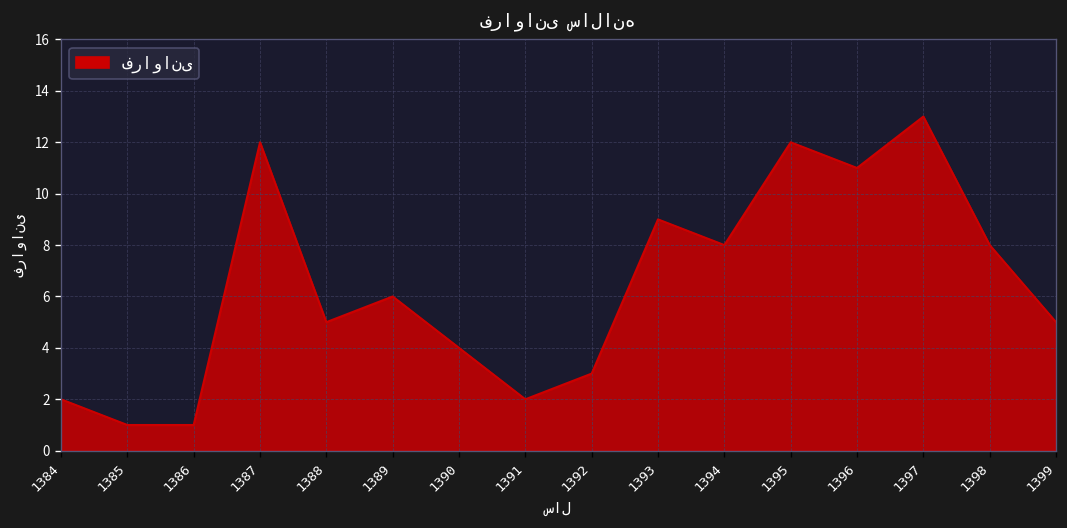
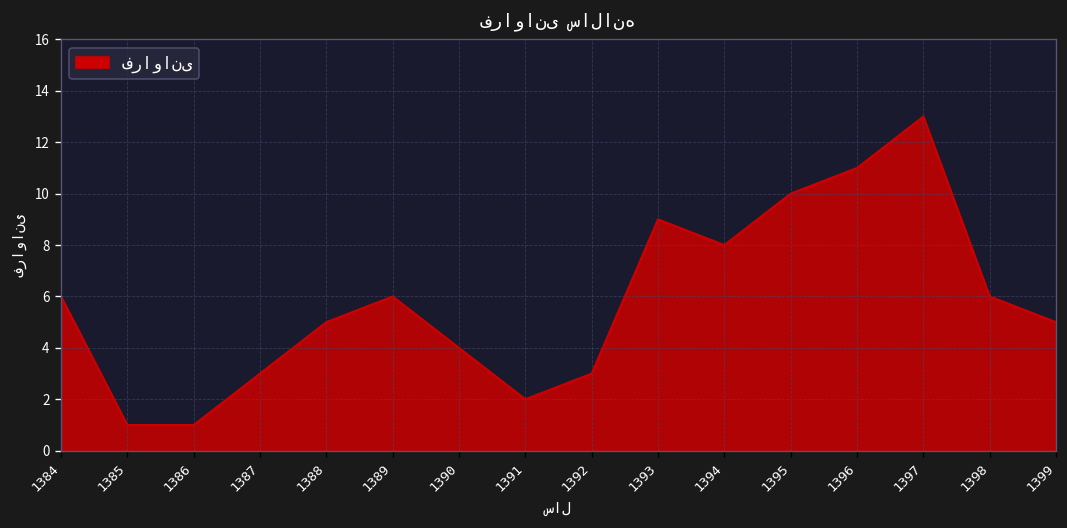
  {
-   "1384": 2,
+   "1384": 6,
    "1385": 1,
    "1386": 1,
-   "1387": 12,
+   "1387": 3,
    "1388": 5,
    "1389": 6,
    "1390": 4,
    "1391": 2,
    "1392": 3,
    "1393": 9,
    "1394": 8,
-   "1395": 12,
+   "1395": 10,
    "1396": 11,
    "1397": 13,
-   "1398": 8,
+   "1398": 6,
    "1399": 5
  }
